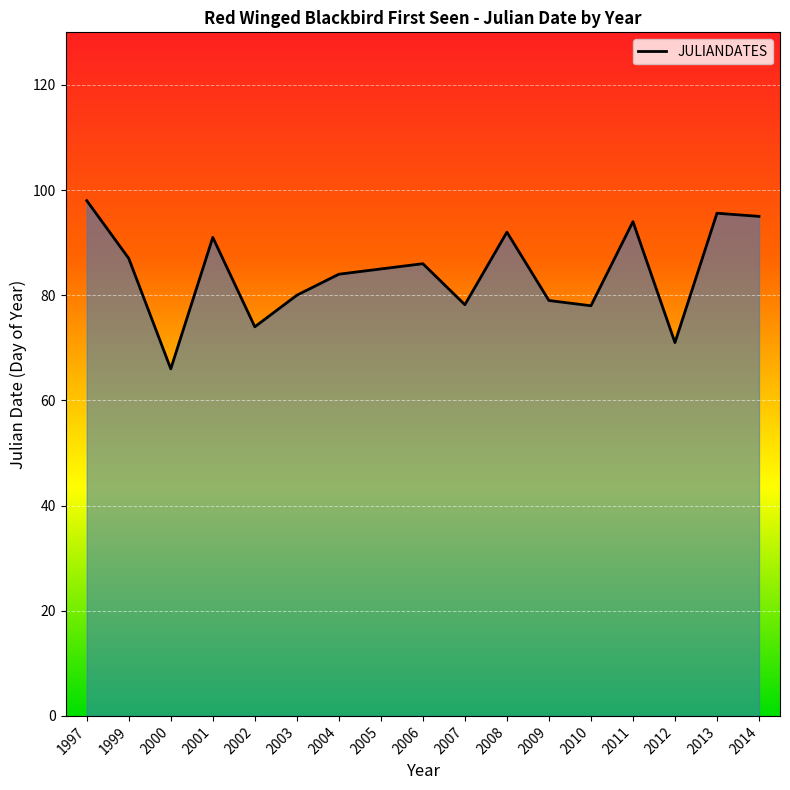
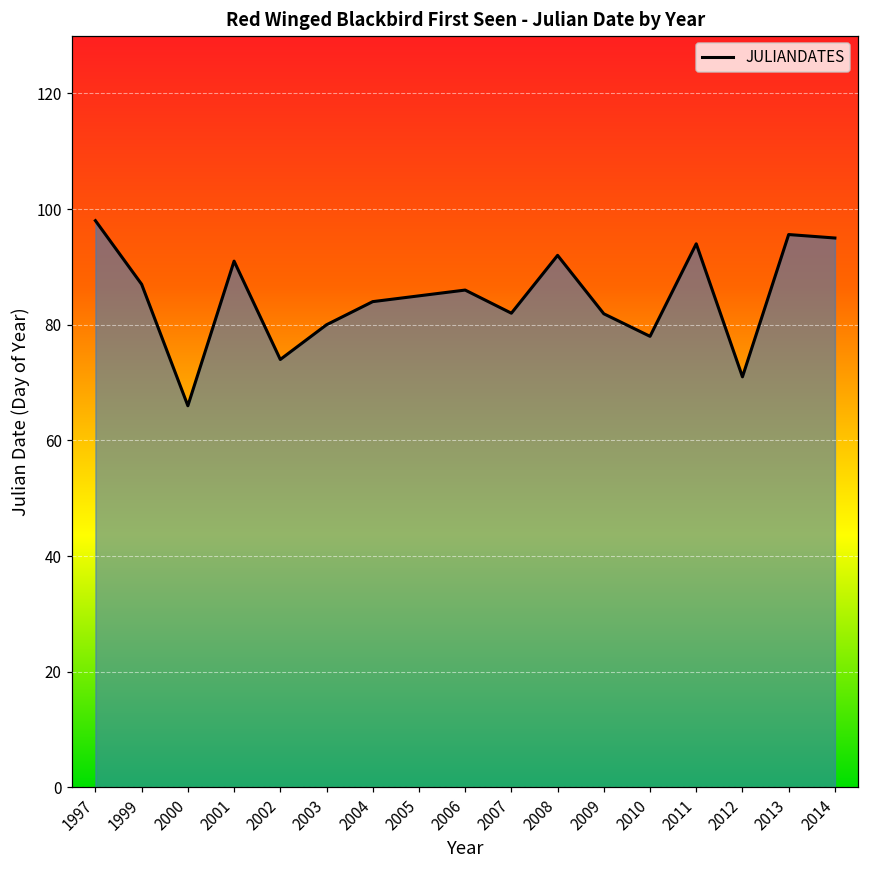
  {
    "1997": 98,
    "1999": 87,
    "2000": 66,
    "2001": 91,
    "2002": 74,
    "2003": 80,
    "2004": 84,
    "2005": 85,
    "2006": 86,
-   "2007": 78,
+   "2007": 82,
    "2008": 92,
-   "2009": 79,
+   "2009": 82,
    "2010": 78,
    "2011": 94,
    "2012": 71,
    "2013": 96,
    "2014": 95
  }
